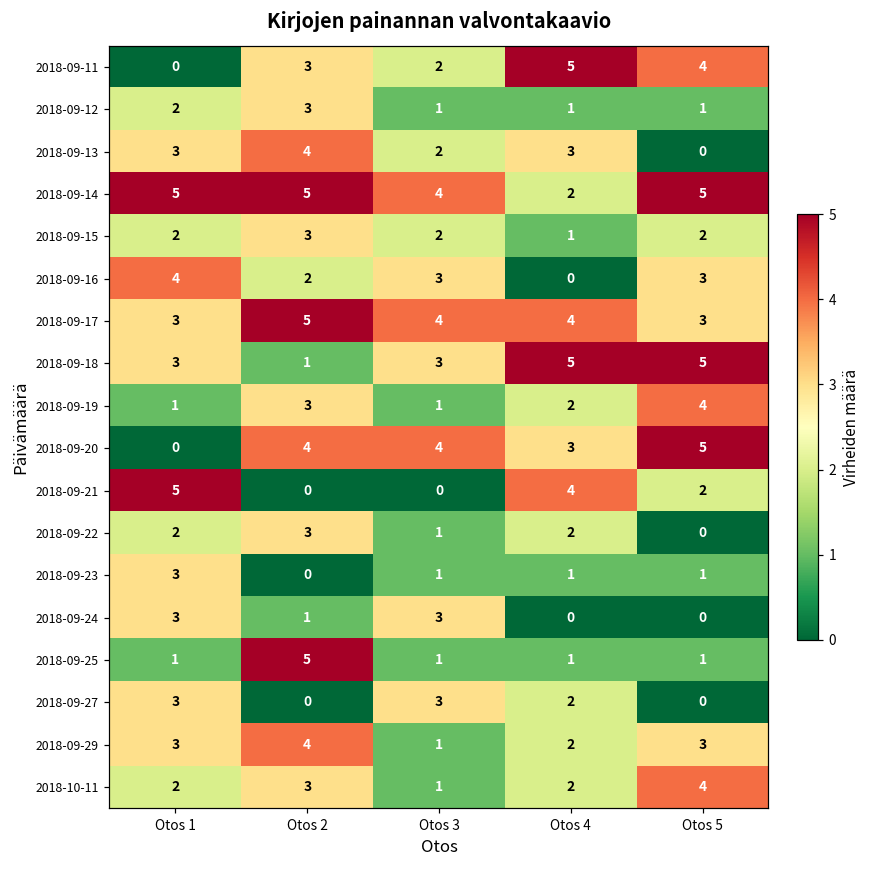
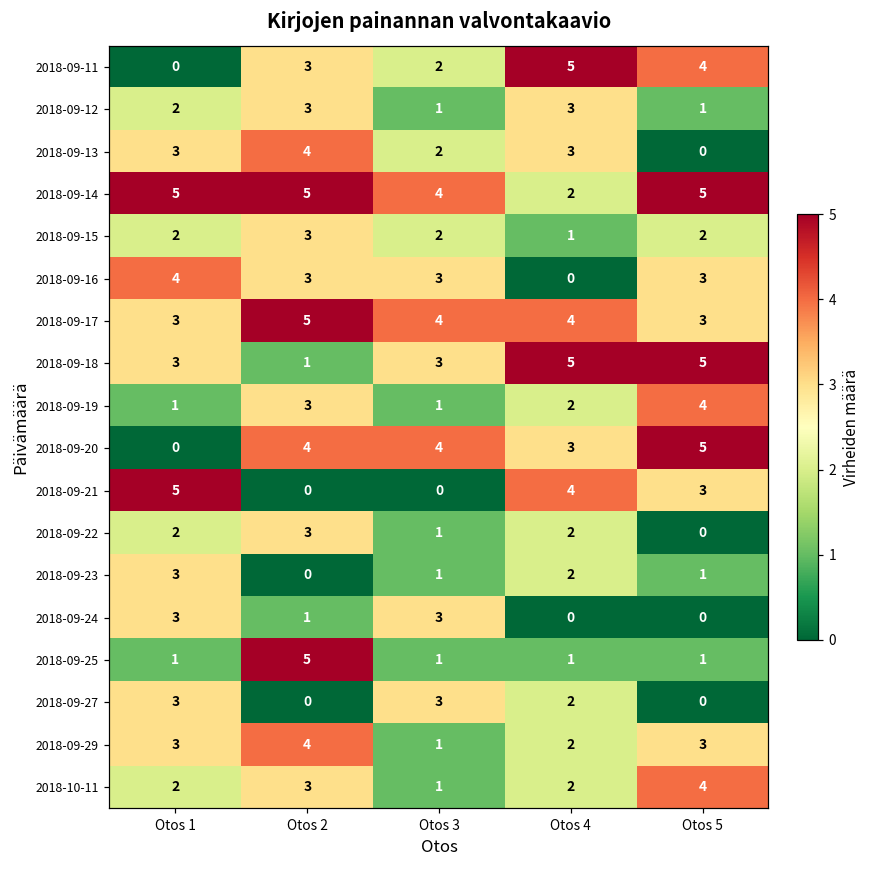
  {
    "2018-09-11": {
      "Otos 1": 0,
      "Otos 2": 3,
      "Otos 3": 2,
      "Otos 4": 5,
      "Otos 5": 4
    },
    "2018-09-12": {
      "Otos 1": 2,
      "Otos 2": 3,
      "Otos 3": 1,
-     "Otos 4": 1,
+     "Otos 4": 3,
      "Otos 5": 1
    },
    "2018-09-13": {
      "Otos 1": 3,
      "Otos 2": 4,
      "Otos 3": 2,
      "Otos 4": 3,
      "Otos 5": 0
    },
    "2018-09-14": {
      "Otos 1": 5,
      "Otos 2": 5,
      "Otos 3": 4,
      "Otos 4": 2,
      "Otos 5": 5
    },
    "2018-09-15": {
      "Otos 1": 2,
      "Otos 2": 3,
      "Otos 3": 2,
      "Otos 4": 1,
      "Otos 5": 2
    },
    "2018-09-16": {
      "Otos 1": 4,
-     "Otos 2": 2,
+     "Otos 2": 3,
      "Otos 3": 3,
      "Otos 4": 0,
      "Otos 5": 3
    },
    "2018-09-17": {
      "Otos 1": 3,
      "Otos 2": 5,
      "Otos 3": 4,
      "Otos 4": 4,
      "Otos 5": 3
    },
    "2018-09-18": {
      "Otos 1": 3,
      "Otos 2": 1,
      "Otos 3": 3,
      "Otos 4": 5,
      "Otos 5": 5
    },
    "2018-09-19": {
      "Otos 1": 1,
      "Otos 2": 3,
      "Otos 3": 1,
      "Otos 4": 2,
      "Otos 5": 4
    },
    "2018-09-20": {
      "Otos 1": 0,
      "Otos 2": 4,
      "Otos 3": 4,
      "Otos 4": 3,
      "Otos 5": 5
    },
    "2018-09-21": {
      "Otos 1": 5,
      "Otos 2": 0,
      "Otos 3": 0,
      "Otos 4": 4,
-     "Otos 5": 2
+     "Otos 5": 3
    },
    "2018-09-22": {
      "Otos 1": 2,
      "Otos 2": 3,
      "Otos 3": 1,
      "Otos 4": 2,
      "Otos 5": 0
    },
    "2018-09-23": {
      "Otos 1": 3,
      "Otos 2": 0,
      "Otos 3": 1,
-     "Otos 4": 1,
+     "Otos 4": 2,
      "Otos 5": 1
    },
    "2018-09-24": {
      "Otos 1": 3,
      "Otos 2": 1,
      "Otos 3": 3,
      "Otos 4": 0,
      "Otos 5": 0
    },
    "2018-09-25": {
      "Otos 1": 1,
      "Otos 2": 5,
      "Otos 3": 1,
      "Otos 4": 1,
      "Otos 5": 1
    },
    "2018-09-27": {
      "Otos 1": 3,
      "Otos 2": 0,
      "Otos 3": 3,
      "Otos 4": 2,
      "Otos 5": 0
    },
    "2018-09-29": {
      "Otos 1": 3,
      "Otos 2": 4,
      "Otos 3": 1,
      "Otos 4": 2,
      "Otos 5": 3
    },
    "2018-10-11": {
      "Otos 1": 2,
      "Otos 2": 3,
      "Otos 3": 1,
      "Otos 4": 2,
      "Otos 5": 4
    }
  }
